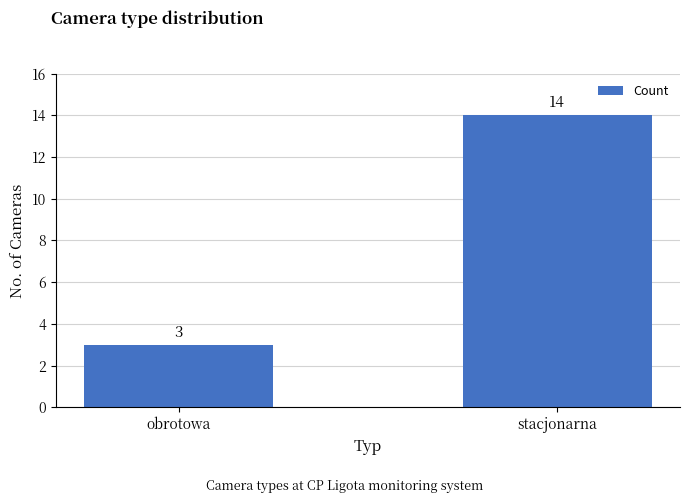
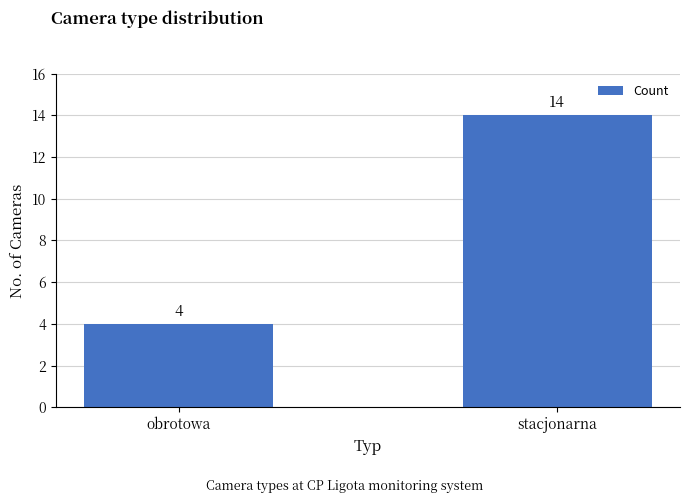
  {
-   "obrotowa": 3,
+   "obrotowa": 4,
    "stacjonarna": 14
  }
